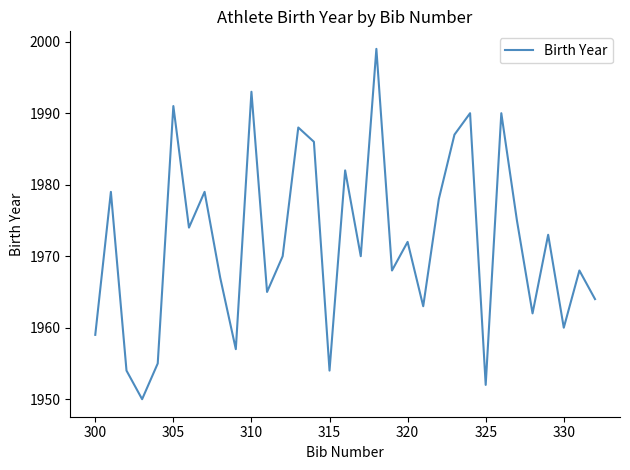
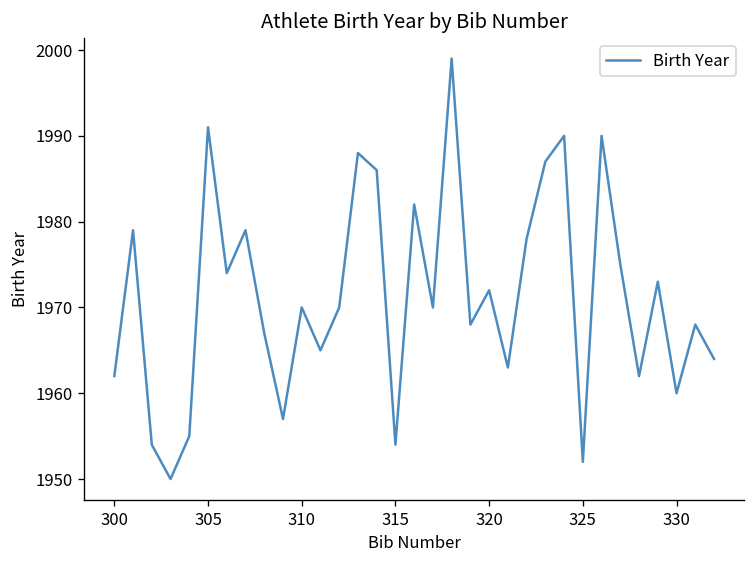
  {
-   "300": 1959,
+   "300": 1962,
    "305": 1991,
-   "310": 1993,
+   "310": 1970,
    "315": 1954,
    "320": 1972,
    "325": 1952,
    "330": 1960
  }
